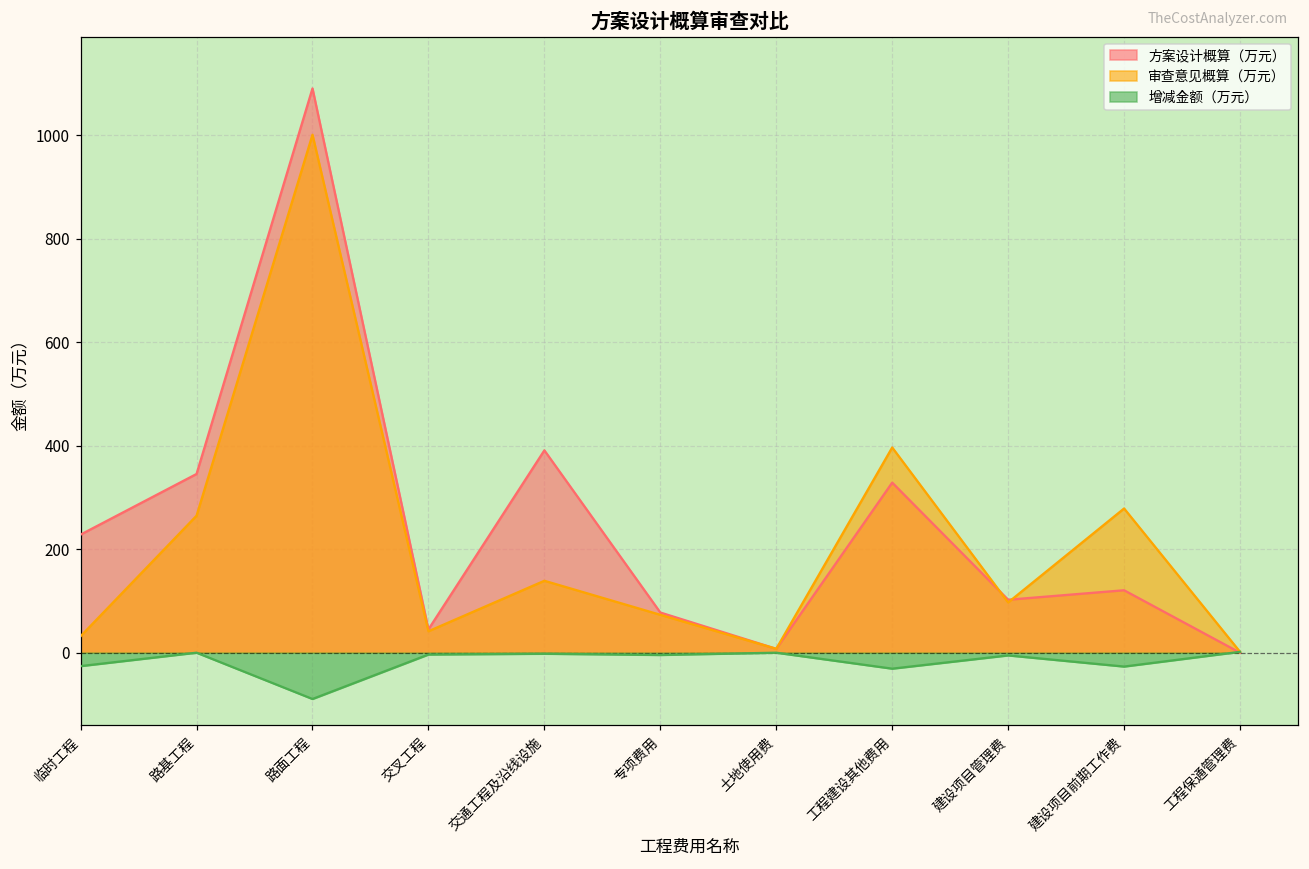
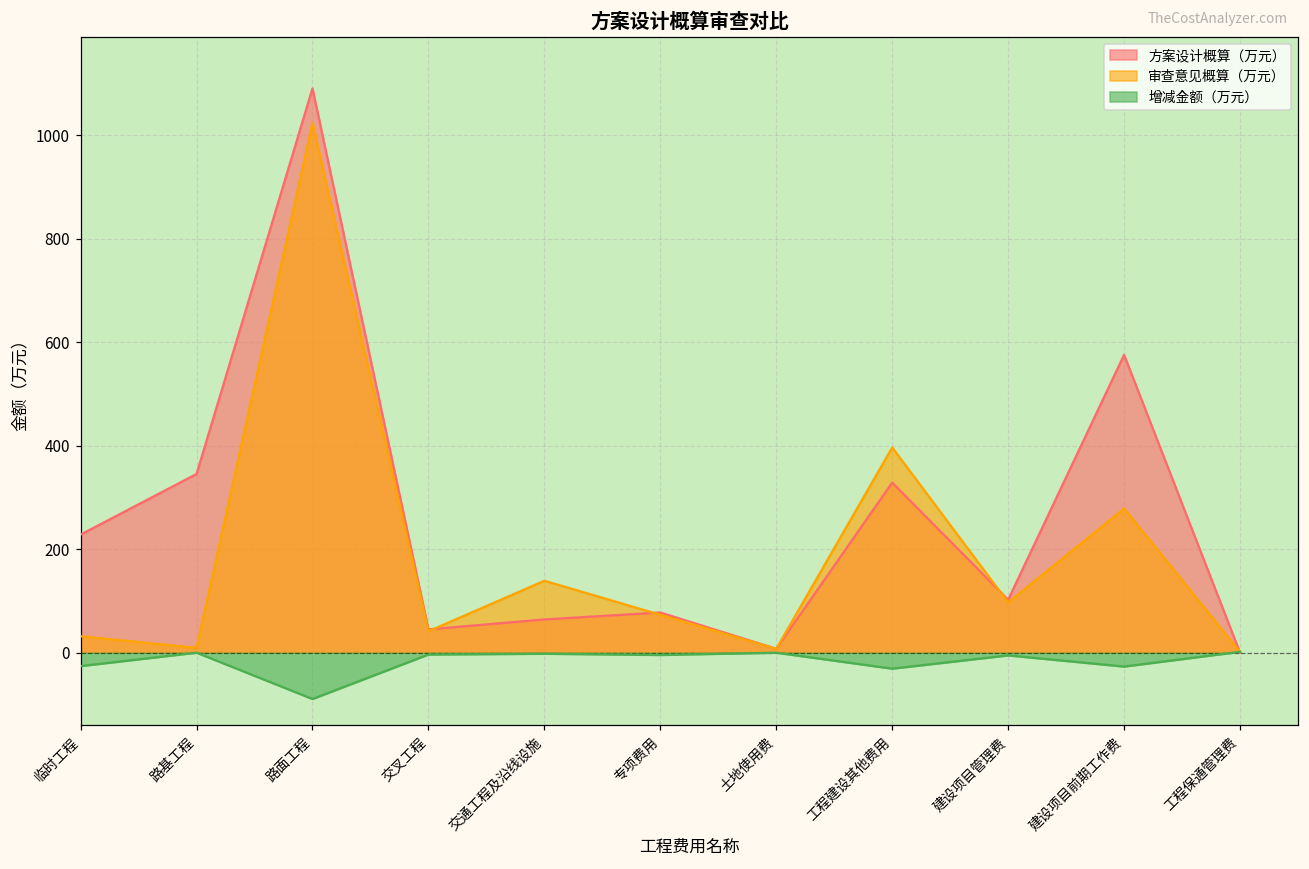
  {
    "方案设计概算（万元）": {
      "临时工程": 230,
      "路基工程": 350,
      "路面工程": 1090,
-     "交通工程及沿线设施": 390,
+     "交通工程及沿线设施": 60,
      "工程建设其他费用": 330,
-     "建设项目前期工作费": 120
+     "建设项目前期工作费": 580
    },
    "审查意见概算（万元）": {
      "临时工程": 30,
-     "路基工程": 260,
-     "路面工程": 1000,
+     "路基工程": 10,
+     "路面工程": 1020,
      "交通工程及沿线设施": 140,
      "工程建设其他费用": 400,
      "建设项目前期工作费": 280
    }
  }
